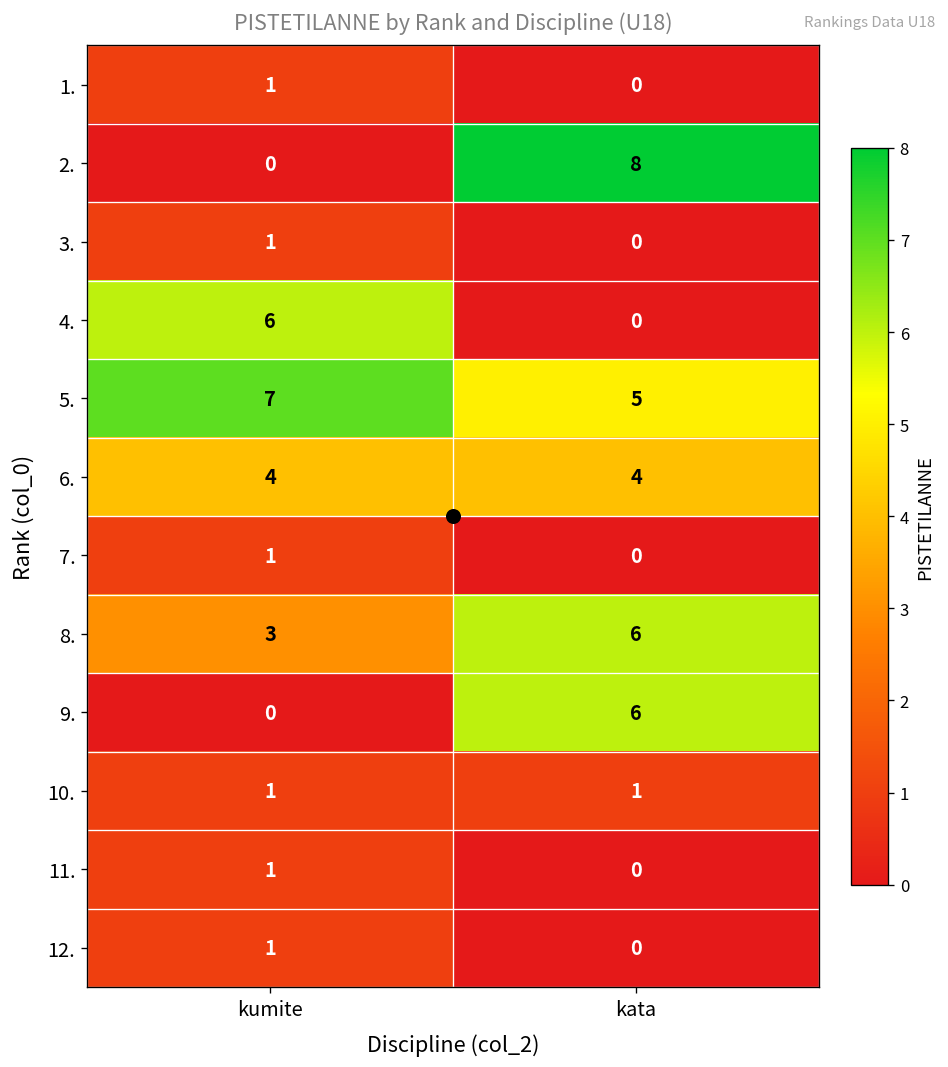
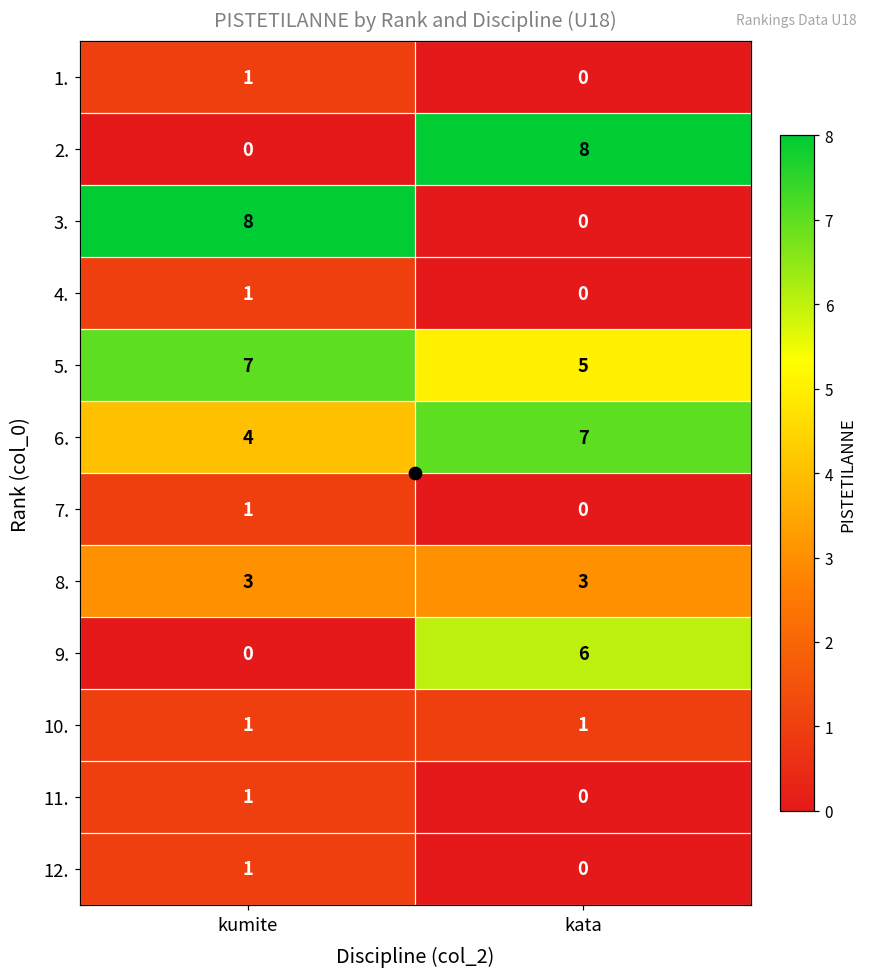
  {
    "1.": {
      "kumite": 1,
      "kata": 0
    },
    "2.": {
      "kumite": 0,
      "kata": 8
    },
    "3.": {
-     "kumite": 1,
+     "kumite": 8,
      "kata": 0
    },
    "4.": {
-     "kumite": 6,
+     "kumite": 1,
      "kata": 0
    },
    "5.": {
      "kumite": 7,
      "kata": 5
    },
    "6.": {
      "kumite": 4,
-     "kata": 4
+     "kata": 7
    },
    "7.": {
      "kumite": 1,
      "kata": 0
    },
    "8.": {
      "kumite": 3,
-     "kata": 6
+     "kata": 3
    },
    "9.": {
      "kumite": 0,
      "kata": 6
    },
    "10.": {
      "kumite": 1,
      "kata": 1
    },
    "11.": {
      "kumite": 1,
      "kata": 0
    },
    "12.": {
      "kumite": 1,
      "kata": 0
    }
  }
